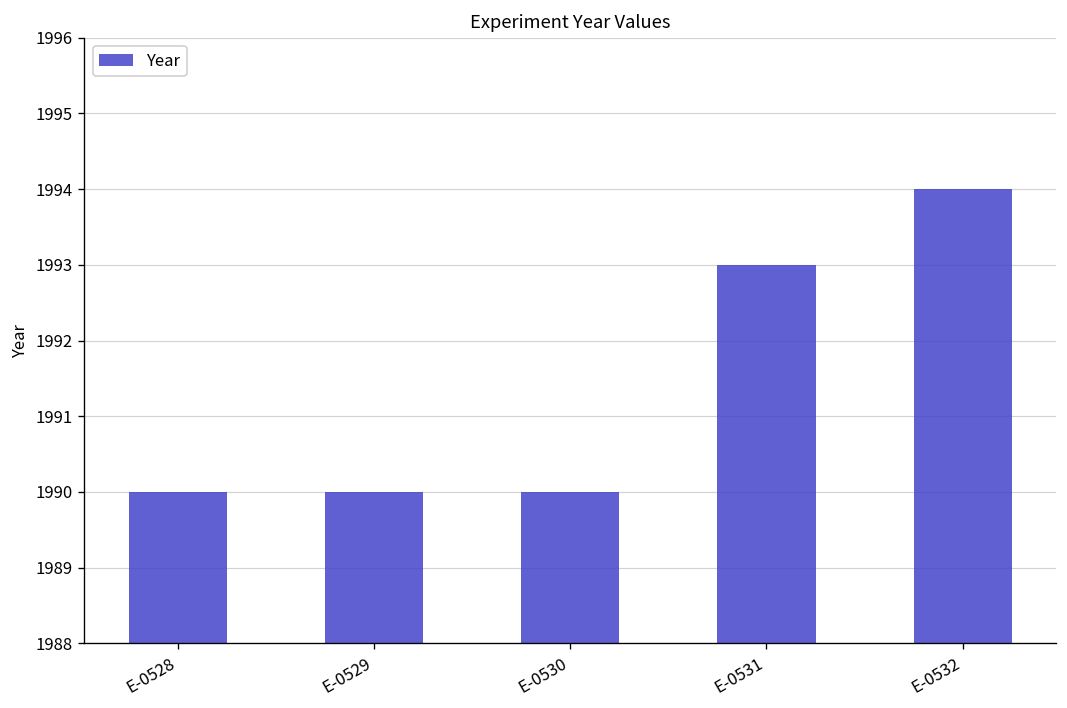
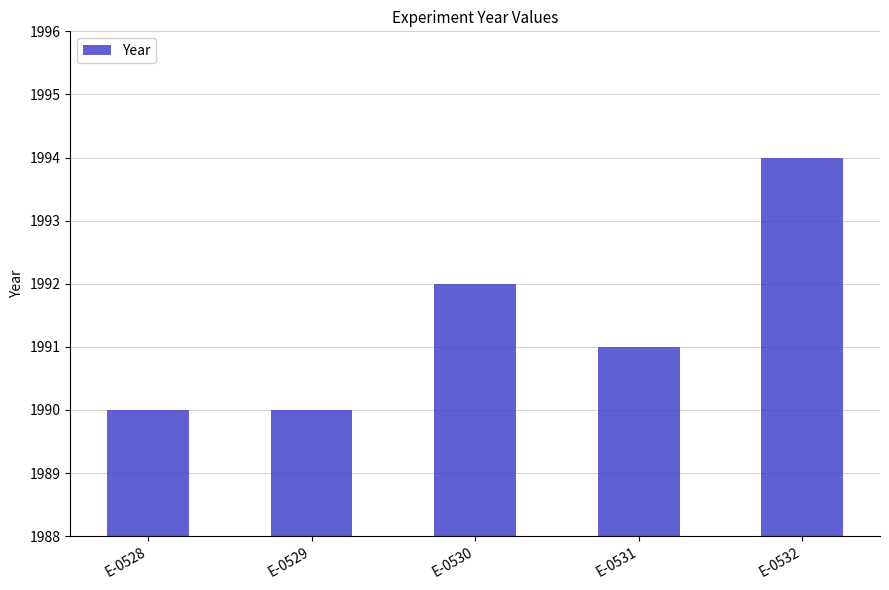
  {
    "E-0528": 1990,
    "E-0529": 1990,
-   "E-0530": 1990,
-   "E-0531": 1993,
+   "E-0530": 1992,
+   "E-0531": 1991,
    "E-0532": 1994
  }
